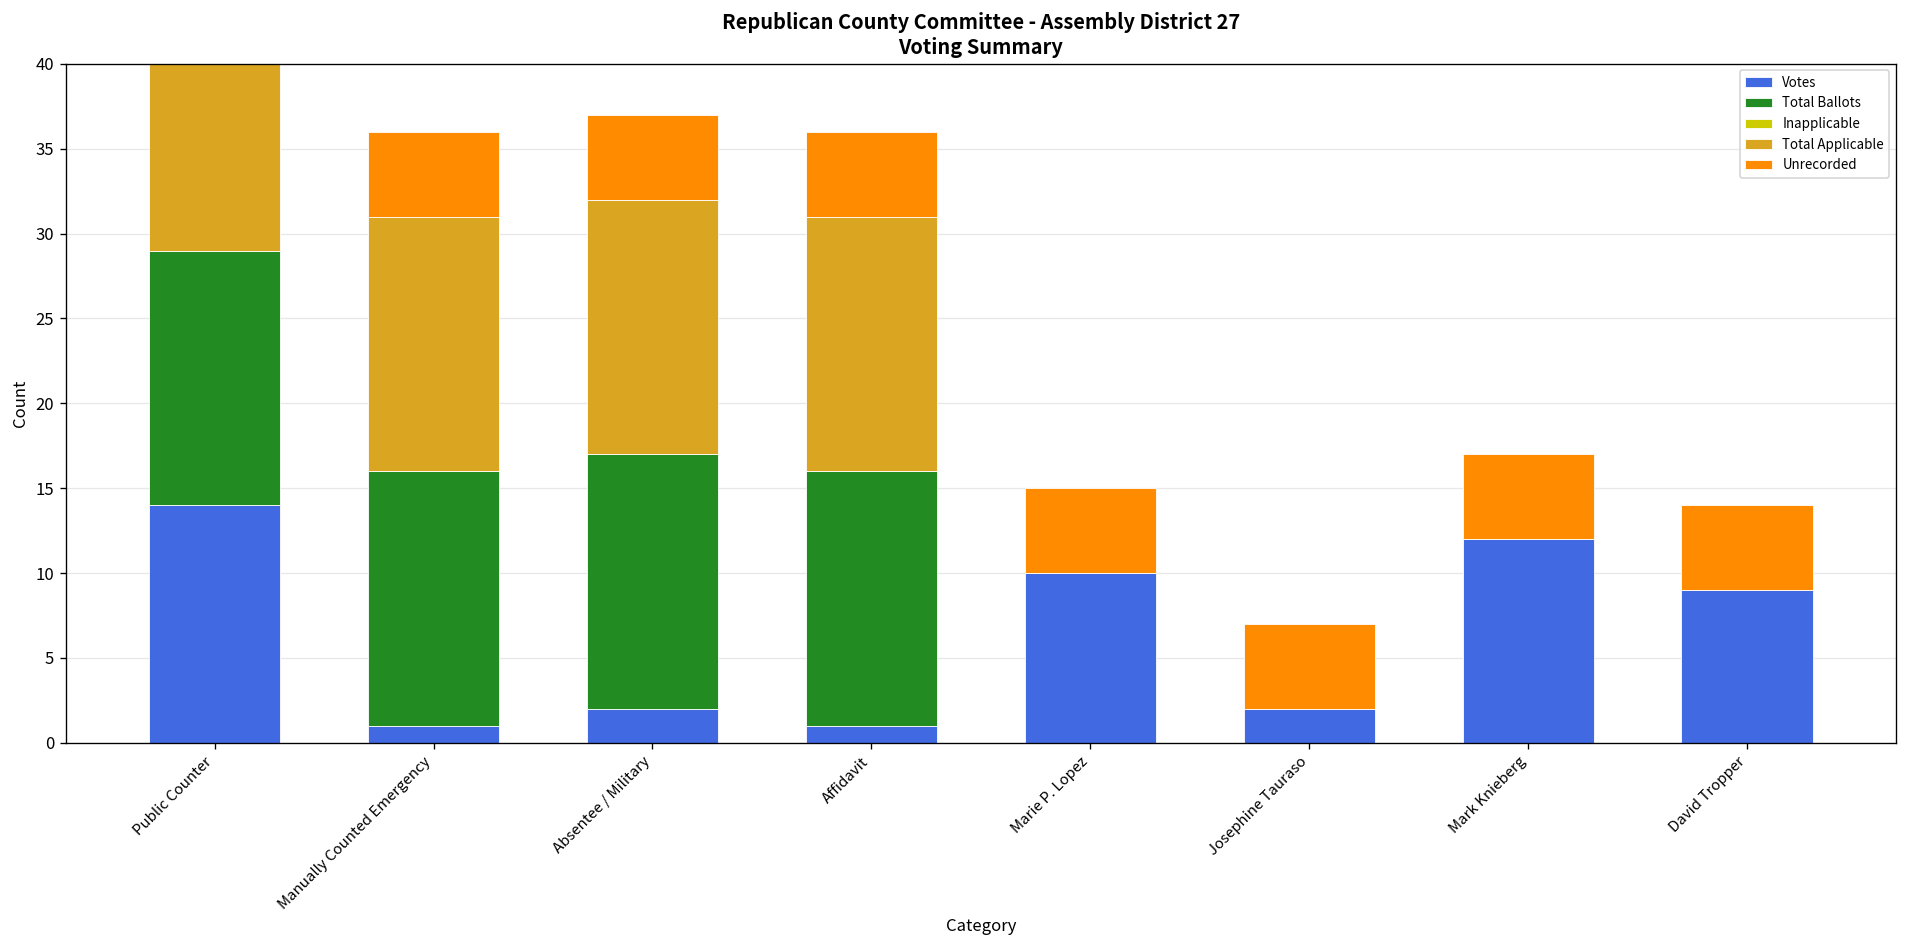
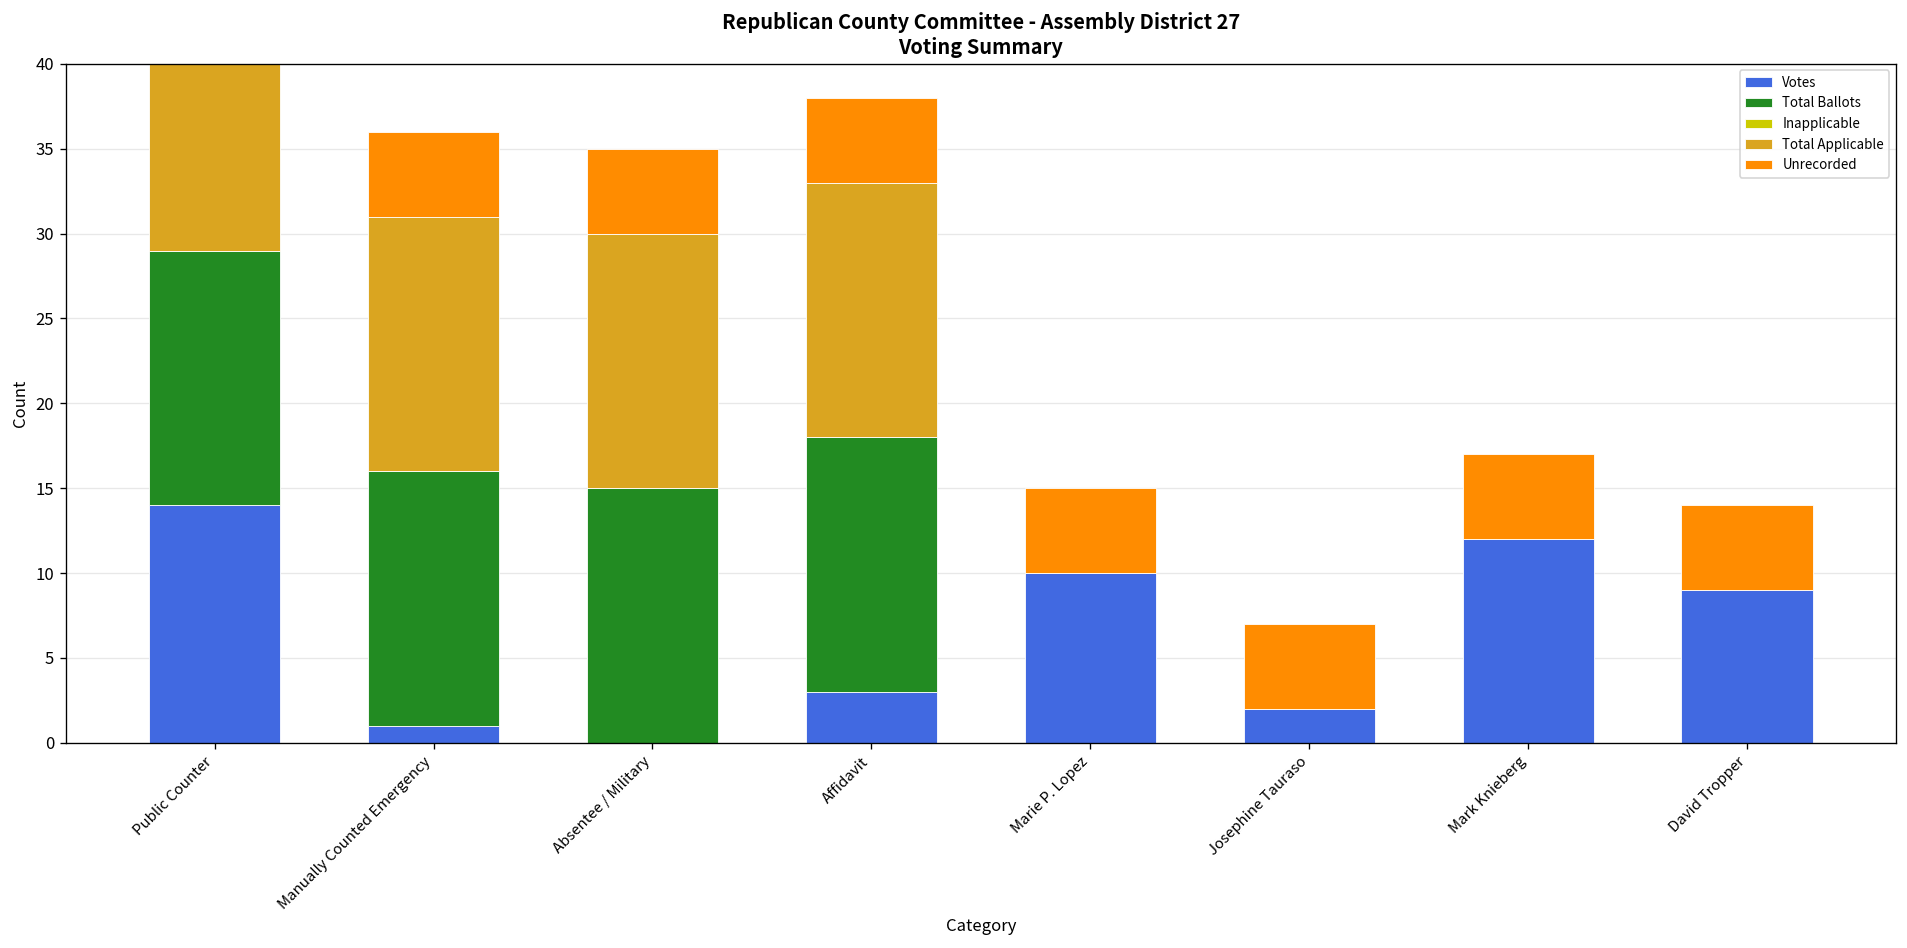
  {
    "Votes": {
      "Public Counter": 14,
      "Manually Counted Emergency": 1,
-     "Absentee / Military": 2,
-     "Affidavit": 1,
+     "Absentee / Military": 0,
+     "Affidavit": 3,
      "Marie P. Lopez": 10,
      "Josephine Tauraso": 2,
      "Mark Knieberg": 12,
      "David Tropper": 9
    }
  }
